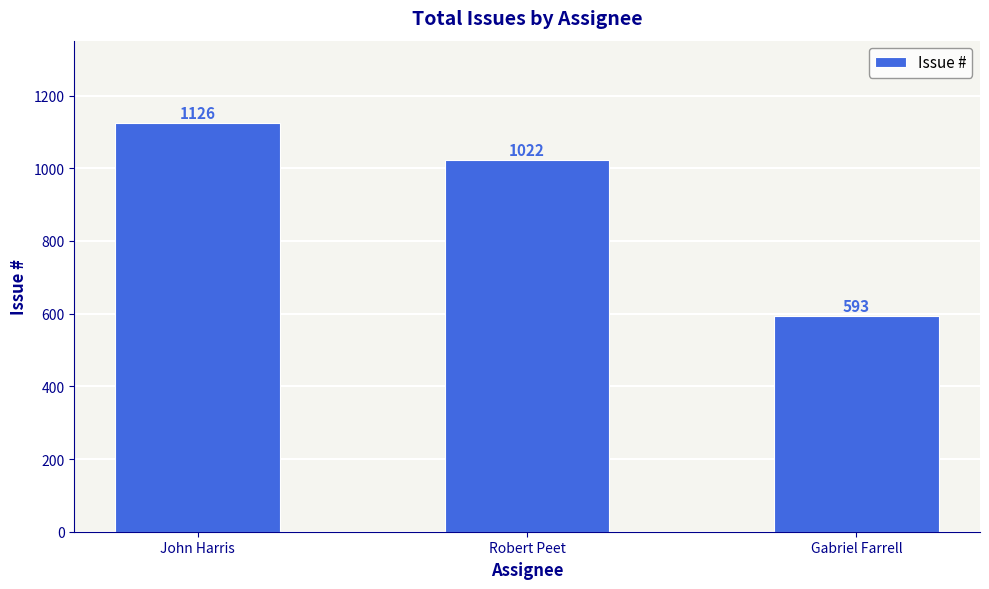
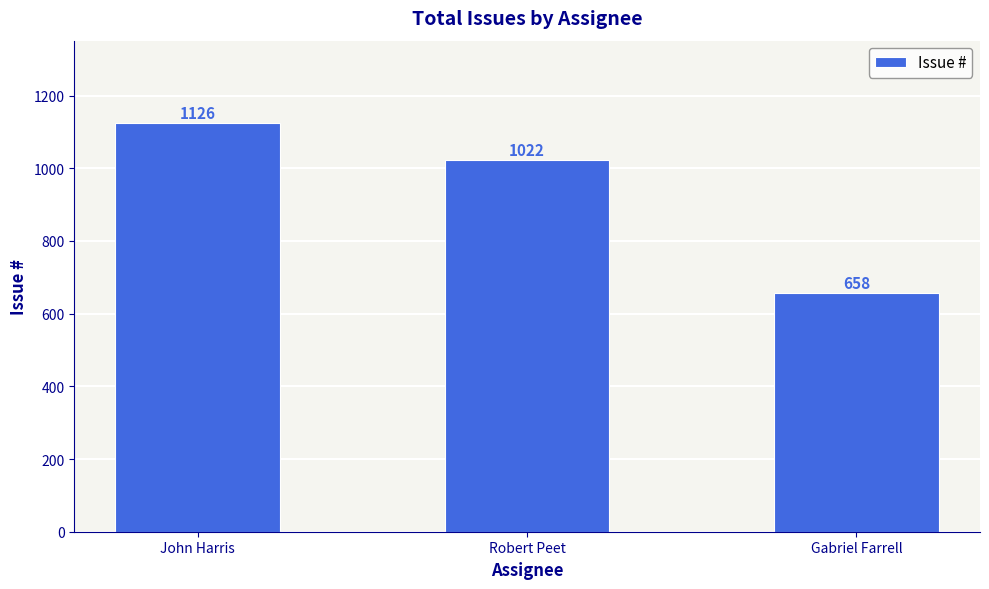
  {
    "John Harris": 1126,
    "Robert Peet": 1022,
-   "Gabriel Farrell": 593
+   "Gabriel Farrell": 658
  }
